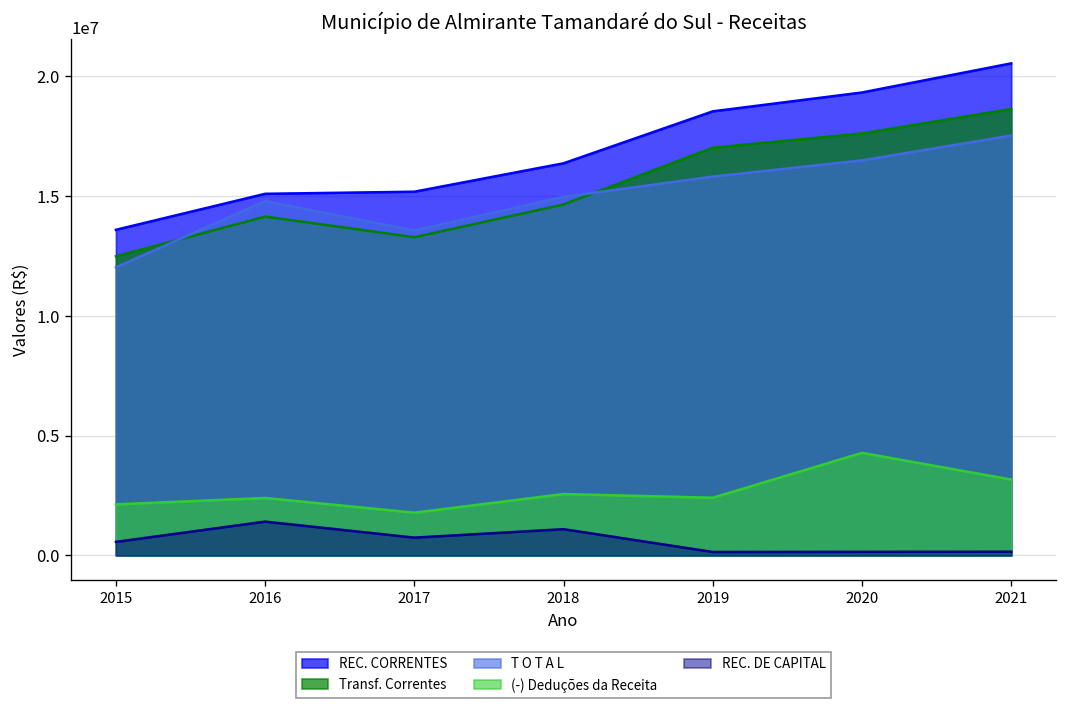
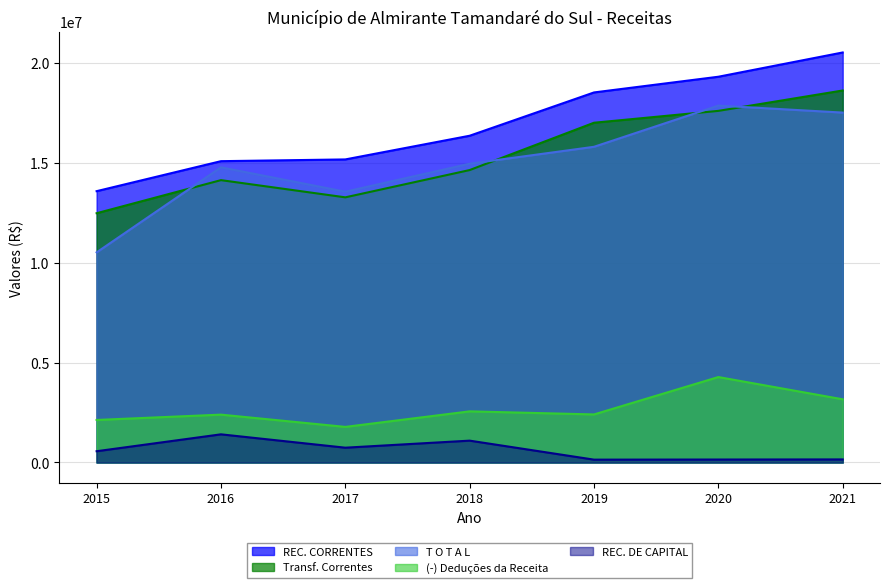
  {
    "REC. CORRENTES": {
      "2015": 13600000,
      "2016": 15100000,
      "2017": 15200000,
      "2018": 16400000,
      "2019": 18500000,
      "2020": 19300000,
      "2021": 20500000
    },
    "Transf. Correntes": {
      "2015": 12500000,
      "2016": 14100000,
      "2017": 13300000,
      "2018": 14600000,
      "2019": 17000000,
      "2020": 17600000,
      "2021": 18600000
    },
    "T O T A L": {
-     "2015": 12000000,
+     "2015": 10500000,
      "2016": 14800000,
      "2017": 13600000,
      "2018": 15000000,
      "2019": 15800000,
-     "2020": 16500000,
+     "2020": 17900000,
      "2021": 17500000
    },
    "(-) Deduções da Receita": {
      "2015": 2100000,
      "2016": 2400000,
      "2017": 1800000,
      "2018": 2600000,
      "2019": 2400000,
      "2020": 4300000,
      "2021": 3200000
    },
    "REC. DE CAPITAL": {
      "2015": 600000,
      "2016": 1400000,
      "2017": 700000,
      "2018": 1100000,
      "2019": 100000,
      "2020": 100000,
      "2021": 200000
    }
  }
